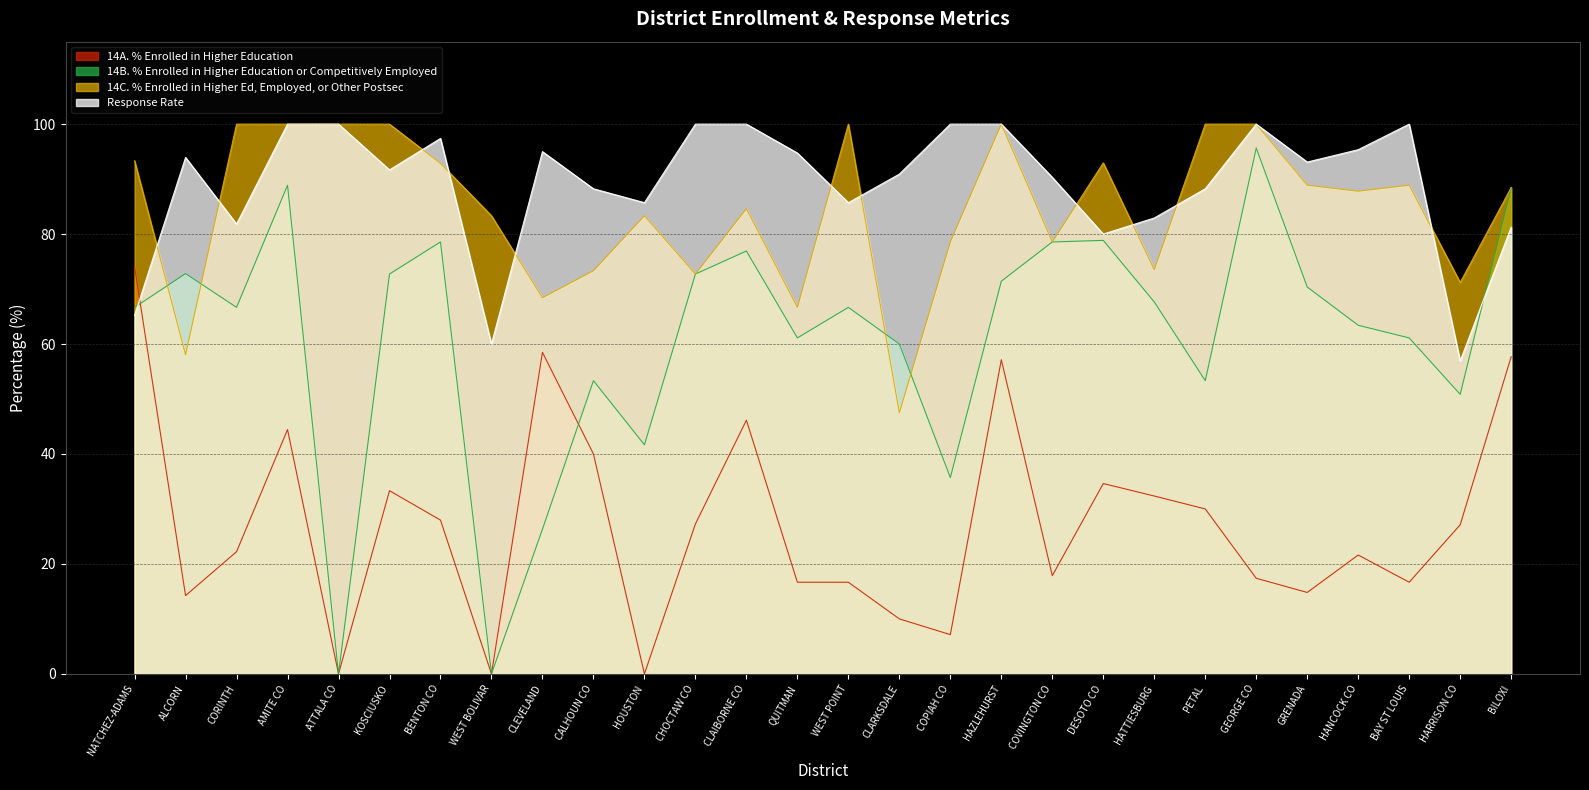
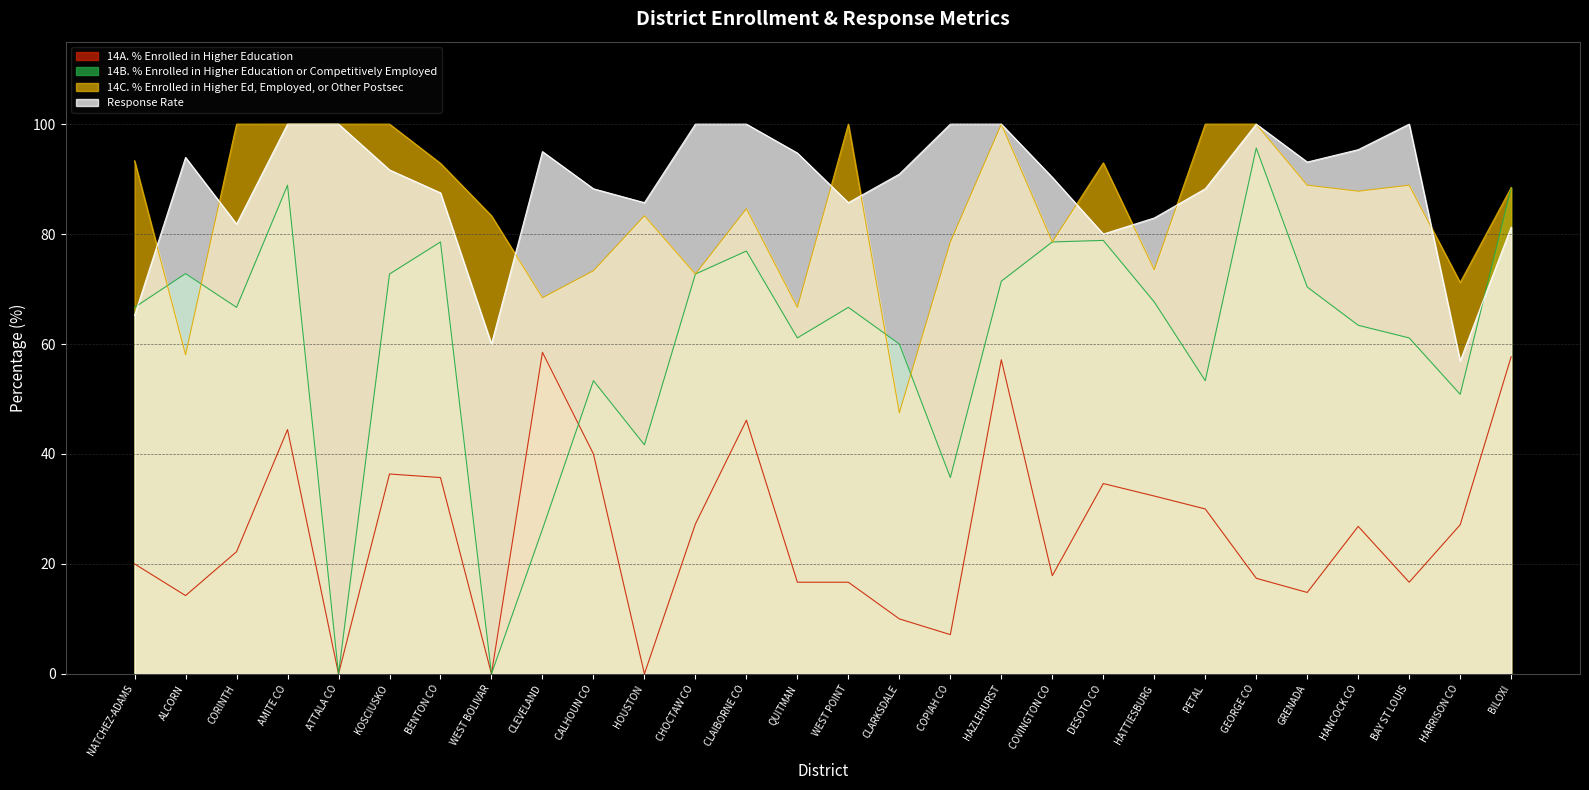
  {
    "14A. % Enrolled in Higher Education": {
-     "NATCHEZ-ADAMS": 74,
+     "NATCHEZ-ADAMS": 20,
      "ALCORN": 14,
      "CORINTH": 22,
      "AMITE CO": 44,
-     "KOSCIUSKO": 33,
-     "BENTON CO": 28,
+     "KOSCIUSKO": 36,
+     "BENTON CO": 36,
      "CLEVELAND": 58,
      "CALHOUN CO": 40,
      "HOUSTON": 0,
      "CHOCTAW CO": 27,
      "CLAIBORNE CO": 46,
      "QUITMAN": 17,
      "WEST POINT": 17,
      "CLARKSDALE": 10,
      "COPIAH CO": 7,
      "HAZLEHURST": 57,
      "COVINGTON CO": 18,
      "DESOTO CO": 35,
      "HATTIESBURG": 32,
      "PETAL": 30,
      "GEORGE CO": 17,
      "GRENADA": 15,
-     "HANCOCK CO": 22,
+     "HANCOCK CO": 27,
      "BAY ST LOUIS": 17,
      "HARRISON CO": 27,
      "BILOXI": 58
    },
    "14B. % Enrolled in Higher Education or Competitively Employed": {
      "NATCHEZ-ADAMS": 67,
      "ALCORN": 73,
      "CORINTH": 67,
      "AMITE CO": 89,
      "KOSCIUSKO": 73,
      "BENTON CO": 79,
      "CLEVELAND": 26,
      "CALHOUN CO": 53,
      "HOUSTON": 42,
      "CLAIBORNE CO": 77,
      "QUITMAN": 61,
      "WEST POINT": 67,
      "CLARKSDALE": 60,
      "COPIAH CO": 36,
      "HAZLEHURST": 71,
      "DESOTO CO": 79,
      "HATTIESBURG": 68,
      "PETAL": 53,
      "GEORGE CO": 96,
      "GRENADA": 70,
      "HANCOCK CO": 63,
      "BAY ST LOUIS": 61,
      "HARRISON CO": 51
    },
    "14C. % Enrolled in Higher Ed, Employed, or Other Postsec": {
      "NATCHEZ-ADAMS": 93,
      "ALCORN": 58,
      "CORINTH": 100,
      "KOSCIUSKO": 100,
      "BENTON CO": 93,
      "WEST BOLIVAR": 83,
      "CLEVELAND": 68,
      "CALHOUN CO": 73,
      "HOUSTON": 83,
      "CLAIBORNE CO": 85,
      "QUITMAN": 67,
      "WEST POINT": 100,
      "CLARKSDALE": 48,
      "COPIAH CO": 79,
      "DESOTO CO": 93,
      "HATTIESBURG": 74,
      "PETAL": 100,
      "GRENADA": 89,
      "HANCOCK CO": 88,
      "BAY ST LOUIS": 89,
      "HARRISON CO": 71
    },
    "Response Rate": {
      "NATCHEZ-ADAMS": 65,
      "ALCORN": 94,
      "CORINTH": 82,
      "KOSCIUSKO": 92,
-     "BENTON CO": 97,
+     "BENTON CO": 88,
      "WEST BOLIVAR": 60,
      "CLEVELAND": 95,
      "CALHOUN CO": 88,
      "HOUSTON": 86,
      "CHOCTAW CO": 100,
      "CLAIBORNE CO": 100,
      "QUITMAN": 95,
      "WEST POINT": 86,
      "CLARKSDALE": 91,
      "COPIAH CO": 100,
      "COVINGTON CO": 90,
      "DESOTO CO": 80,
      "HATTIESBURG": 83,
      "PETAL": 88,
      "GRENADA": 93,
      "HANCOCK CO": 95,
      "BAY ST LOUIS": 100,
      "HARRISON CO": 57,
      "BILOXI": 81
    }
  }
